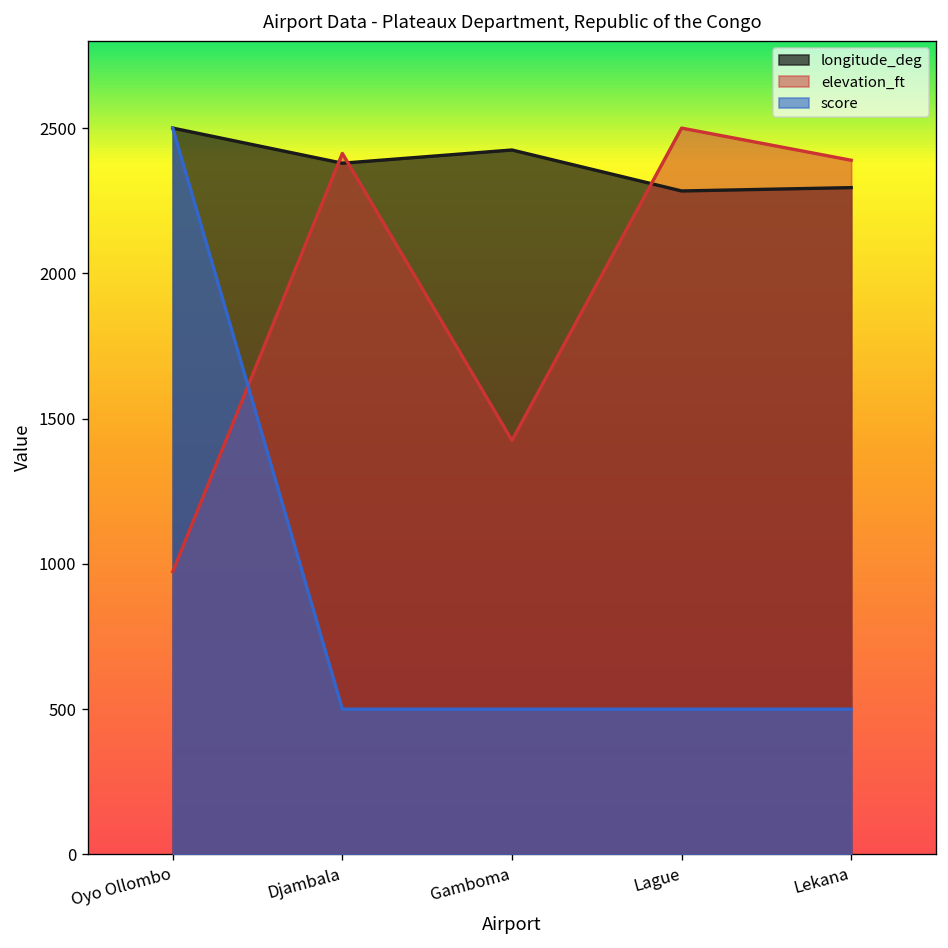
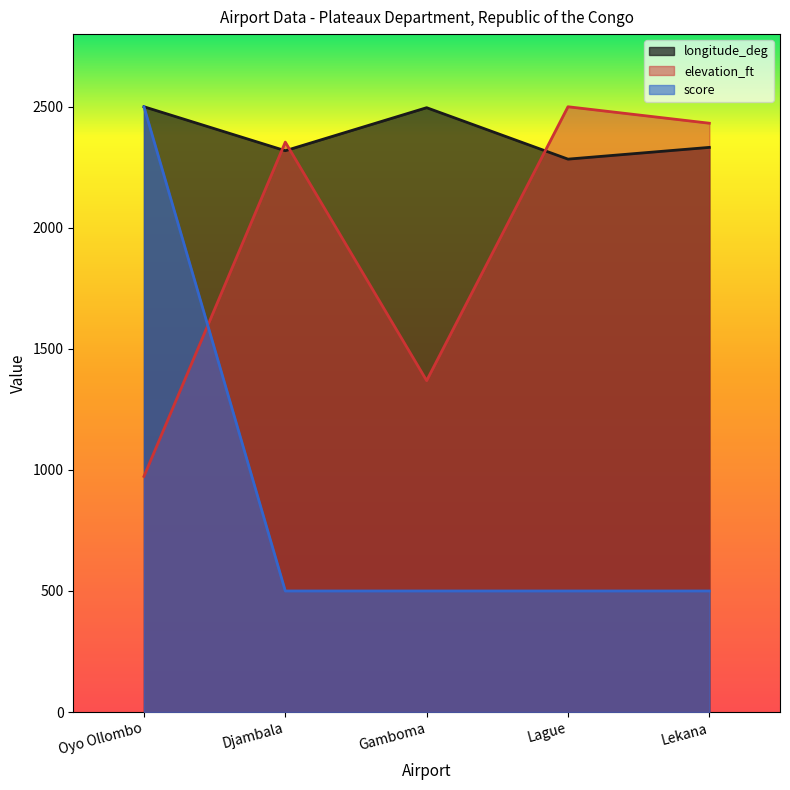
  {
    "longitude_deg": {
-     "Djambala": 2380,
-     "Gamboma": 2420,
+     "Djambala": 2320,
+     "Gamboma": 2500,
      "Lague": 2280,
-     "Lekana": 2300
+     "Lekana": 2330
    },
    "elevation_ft": {
      "Oyo Ollombo": 970,
-     "Djambala": 2410,
-     "Gamboma": 1430,
+     "Djambala": 2350,
+     "Gamboma": 1370,
      "Lague": 2500,
-     "Lekana": 2390
+     "Lekana": 2430
    },
    "score": {
      "Djambala": 500,
      "Gamboma": 500,
      "Lague": 500,
      "Lekana": 500
    }
  }
